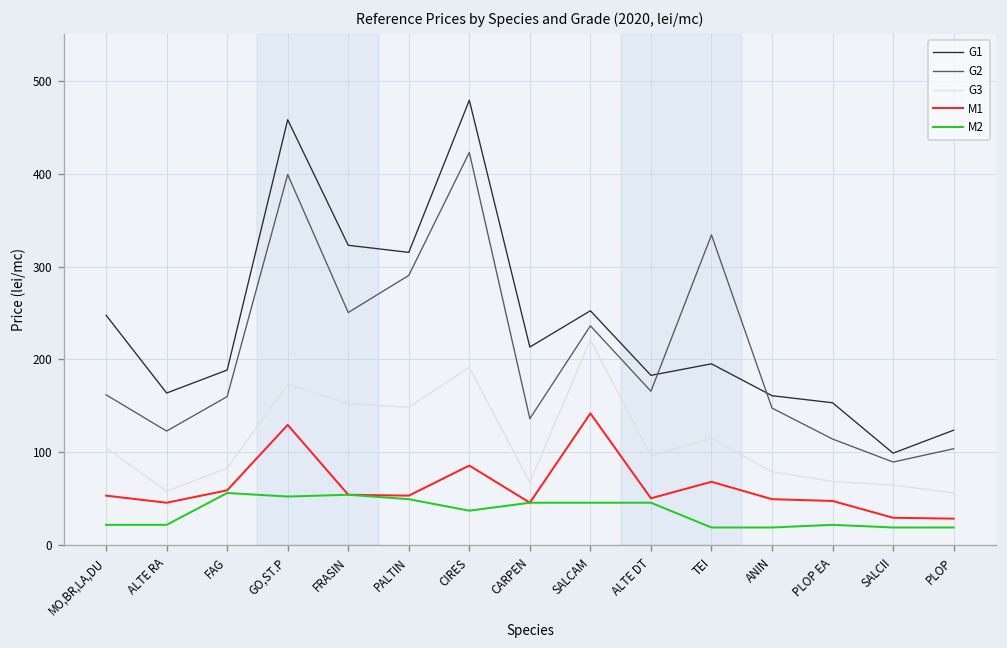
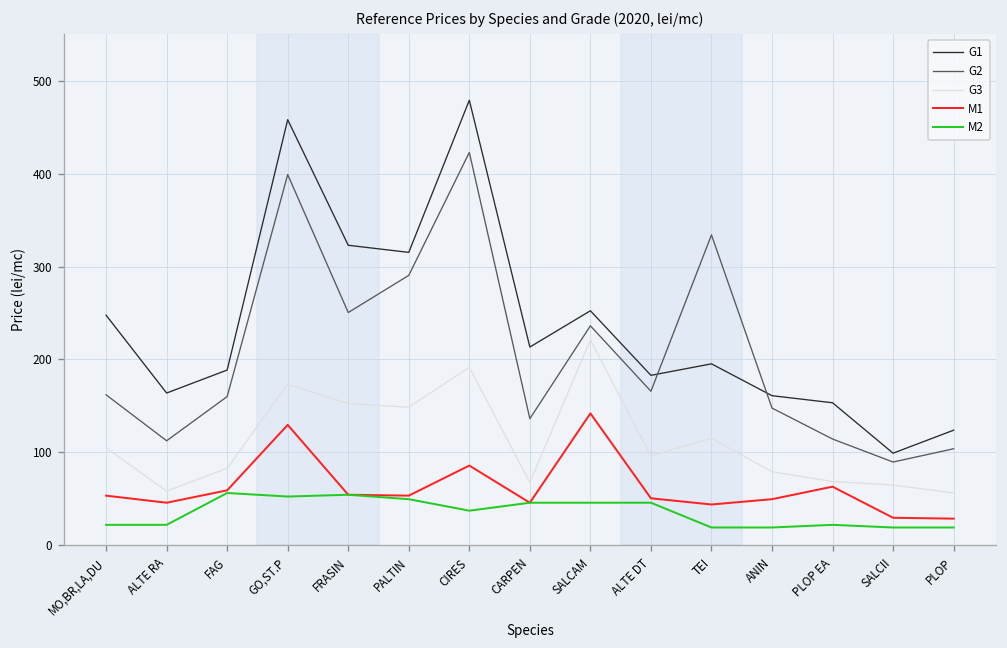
  {
    "G1": {
      "MO,BR,LA,DU": 250,
      "ALTE RA": 160,
      "FAG": 190,
      "GO,ST.P": 460,
      "FRASIN": 320,
      "PALTIN": 320,
      "CIRES": 480,
      "CARPEN": 210,
      "SALCAM": 250,
      "ALTE DT": 180,
      "TEI": 200,
      "ANIN": 160,
      "PLOP EA": 150,
      "SALCII": 100,
      "PLOP": 120
    },
    "G2": {
      "MO,BR,LA,DU": 160,
-     "ALTE RA": 120,
+     "ALTE RA": 110,
      "FAG": 160,
      "GO,ST.P": 400,
      "FRASIN": 250,
      "PALTIN": 290,
      "CIRES": 420,
      "CARPEN": 140,
      "SALCAM": 240,
      "ALTE DT": 170,
      "TEI": 330,
      "ANIN": 150,
      "PLOP EA": 110,
      "SALCII": 90,
      "PLOP": 100
    },
    "G3": {
      "MO,BR,LA,DU": 100,
      "ALTE RA": 60,
      "FAG": 80,
      "GO,ST.P": 170,
      "FRASIN": 150,
      "PALTIN": 150,
      "CIRES": 190,
      "CARPEN": 70,
      "SALCAM": 220,
      "ALTE DT": 100,
      "TEI": 120,
      "ANIN": 80,
      "PLOP EA": 70,
      "SALCII": 60,
      "PLOP": 60
    },
    "M1": {
      "MO,BR,LA,DU": 50,
      "ALTE RA": 50,
      "GO,ST.P": 130,
      "PALTIN": 50,
      "CIRES": 90,
      "SALCAM": 140,
      "ALTE DT": 50,
-     "TEI": 70,
+     "TEI": 40,
      "ANIN": 50,
-     "PLOP EA": 50,
+     "PLOP EA": 60,
      "SALCII": 30,
      "PLOP": 30
    },
    "M2": {
      "MO,BR,LA,DU": 20,
      "ALTE RA": 20,
      "GO,ST.P": 50,
      "PALTIN": 50,
      "CIRES": 40,
      "SALCAM": 50,
      "ALTE DT": 50,
      "TEI": 20,
      "ANIN": 20,
      "PLOP EA": 20,
      "SALCII": 20,
      "PLOP": 20
    }
  }
